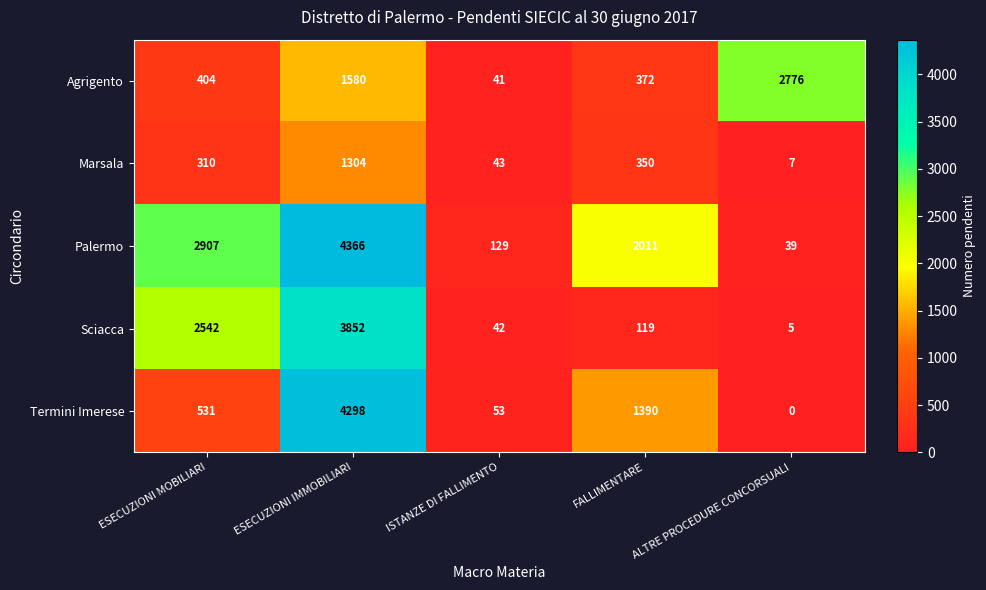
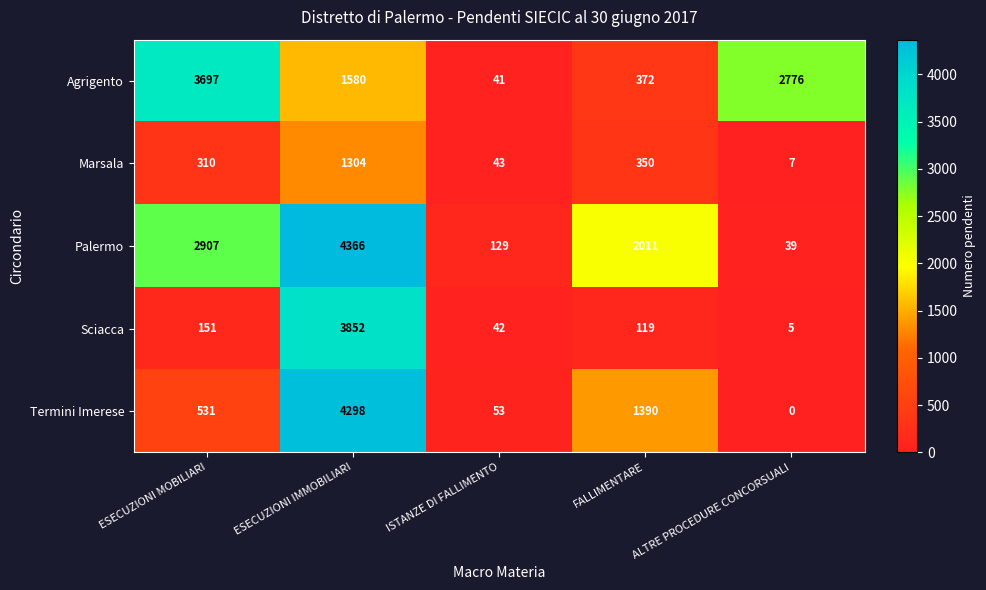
  {
    "Agrigento": {
-     "ESECUZIONI MOBILIARI": 404,
+     "ESECUZIONI MOBILIARI": 3697,
      "ESECUZIONI IMMOBILIARI": 1580,
      "ISTANZE DI FALLIMENTO": 41,
      "FALLIMENTARE": 372,
      "ALTRE PROCEDURE CONCORSUALI": 2776
    },
    "Marsala": {
      "ESECUZIONI MOBILIARI": 310,
      "ESECUZIONI IMMOBILIARI": 1304,
      "ISTANZE DI FALLIMENTO": 43,
      "FALLIMENTARE": 350,
      "ALTRE PROCEDURE CONCORSUALI": 7
    },
    "Palermo": {
      "ESECUZIONI MOBILIARI": 2907,
      "ESECUZIONI IMMOBILIARI": 4366,
      "ISTANZE DI FALLIMENTO": 129,
      "FALLIMENTARE": 2011,
      "ALTRE PROCEDURE CONCORSUALI": 39
    },
    "Sciacca": {
-     "ESECUZIONI MOBILIARI": 2542,
+     "ESECUZIONI MOBILIARI": 151,
      "ESECUZIONI IMMOBILIARI": 3852,
      "ISTANZE DI FALLIMENTO": 42,
      "FALLIMENTARE": 119,
      "ALTRE PROCEDURE CONCORSUALI": 5
    },
    "Termini Imerese": {
      "ESECUZIONI MOBILIARI": 531,
      "ESECUZIONI IMMOBILIARI": 4298,
      "ISTANZE DI FALLIMENTO": 53,
      "FALLIMENTARE": 1390,
      "ALTRE PROCEDURE CONCORSUALI": 0
    }
  }
